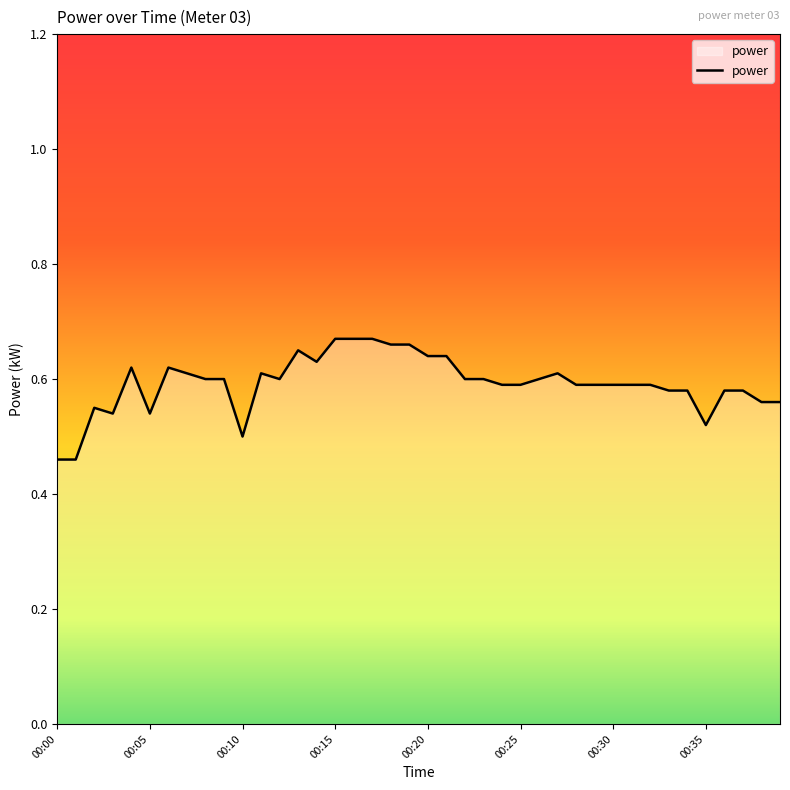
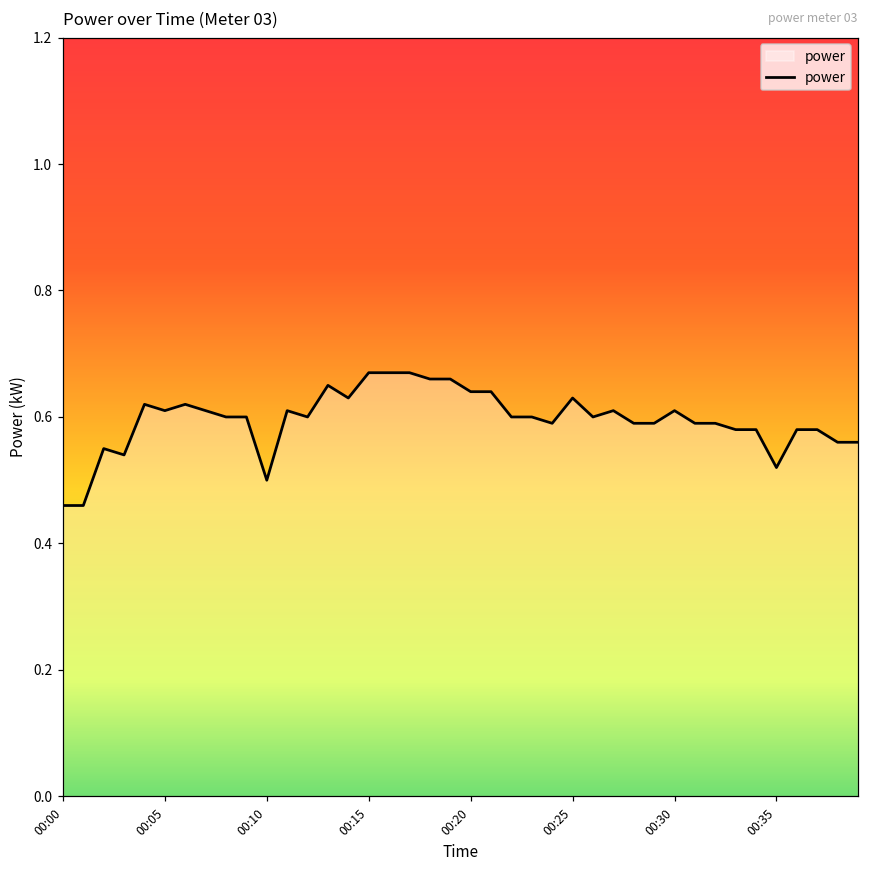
  {
    "00:00": 0.46,
-   "00:05": 0.54,
+   "00:05": 0.61,
    "00:10": 0.50,
    "00:15": 0.67,
    "00:20": 0.64,
-   "00:25": 0.59,
-   "00:30": 0.59,
+   "00:25": 0.63,
+   "00:30": 0.61,
    "00:35": 0.52
  }
